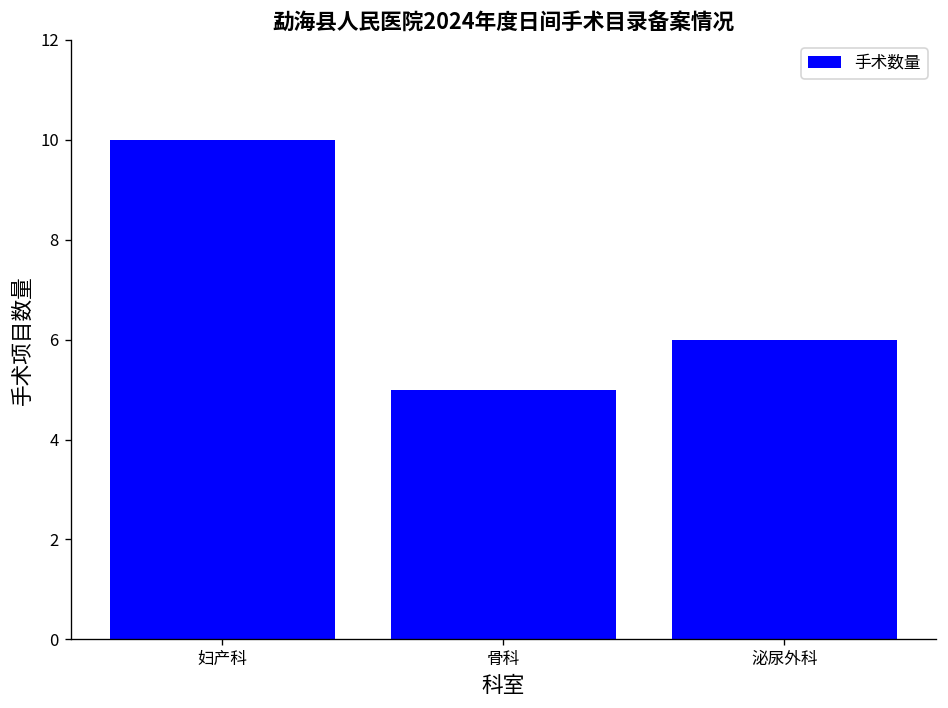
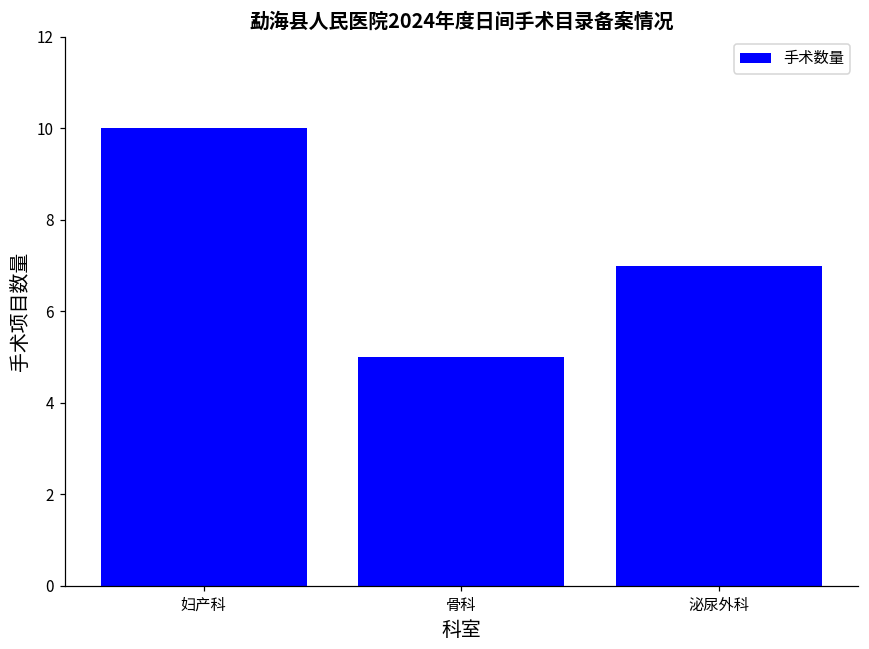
  {
    "妇产科": 10,
    "骨科": 5,
-   "泌尿外科": 6
+   "泌尿外科": 7
  }
